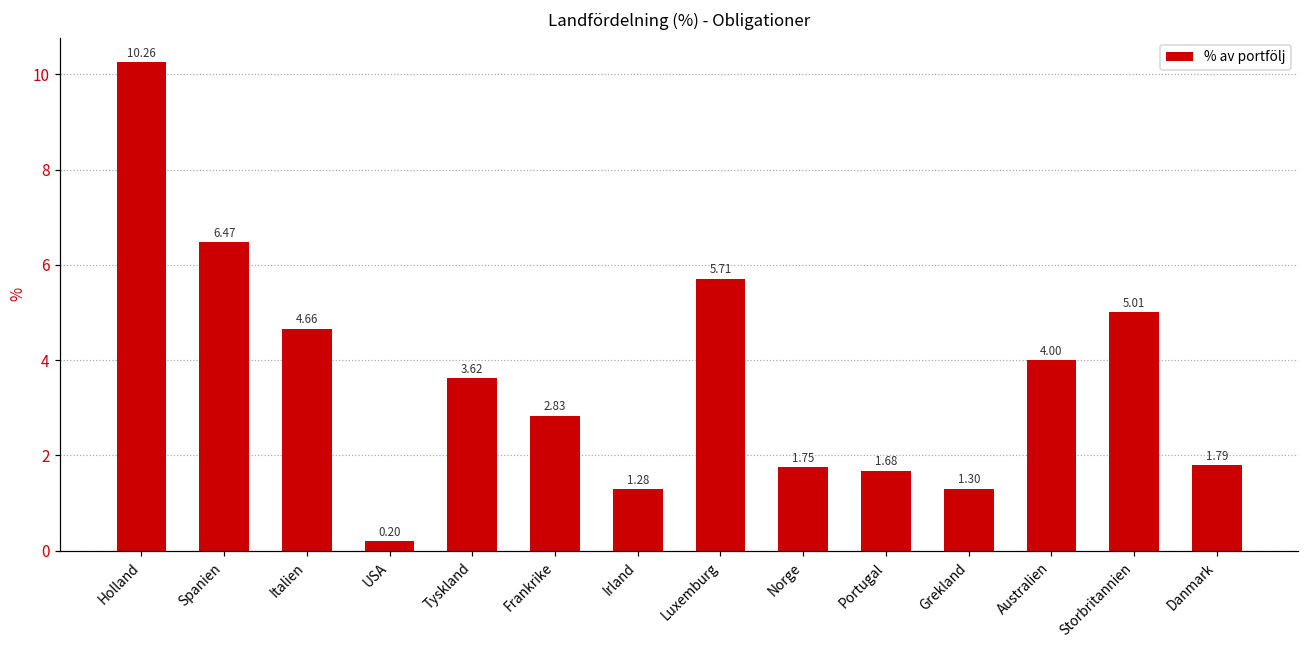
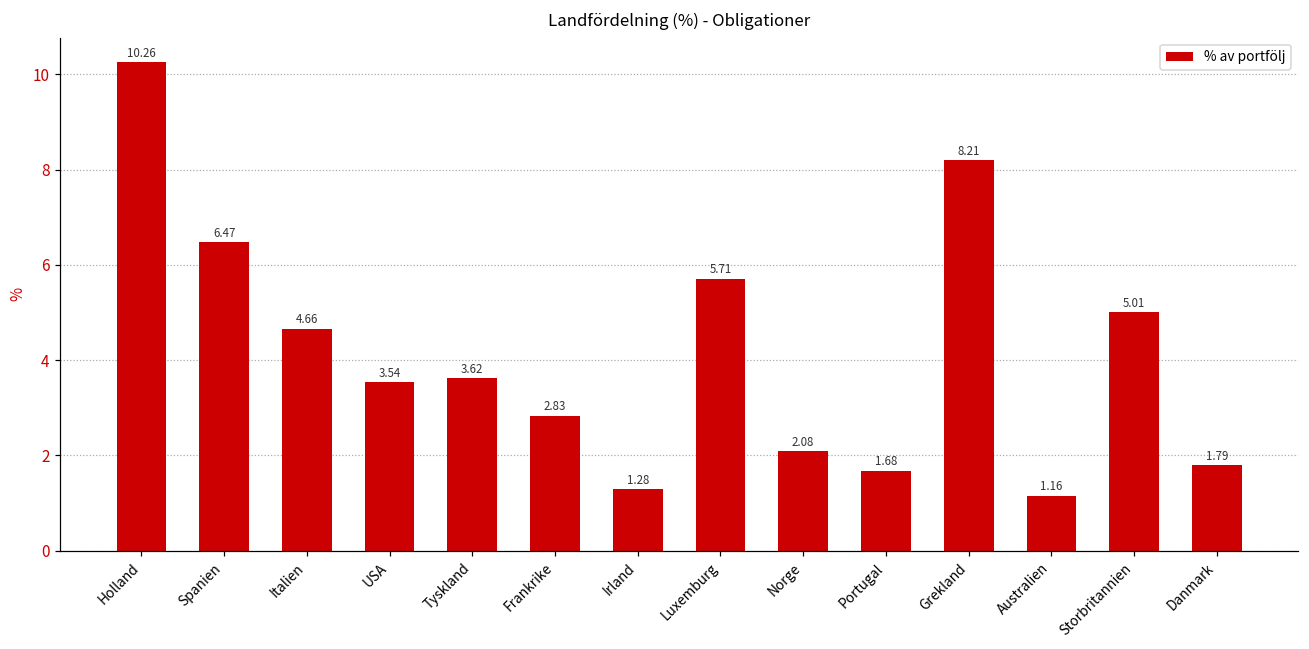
  {
    "Holland": 10.26,
    "Spanien": 6.47,
    "Italien": 4.66,
-   "USA": 0.20,
+   "USA": 3.54,
    "Tyskland": 3.62,
    "Frankrike": 2.83,
    "Irland": 1.28,
    "Luxemburg": 5.71,
-   "Norge": 1.75,
+   "Norge": 2.08,
    "Portugal": 1.68,
-   "Grekland": 1.30,
-   "Australien": 4.00,
+   "Grekland": 8.21,
+   "Australien": 1.16,
    "Storbritannien": 5.01,
    "Danmark": 1.79
  }
